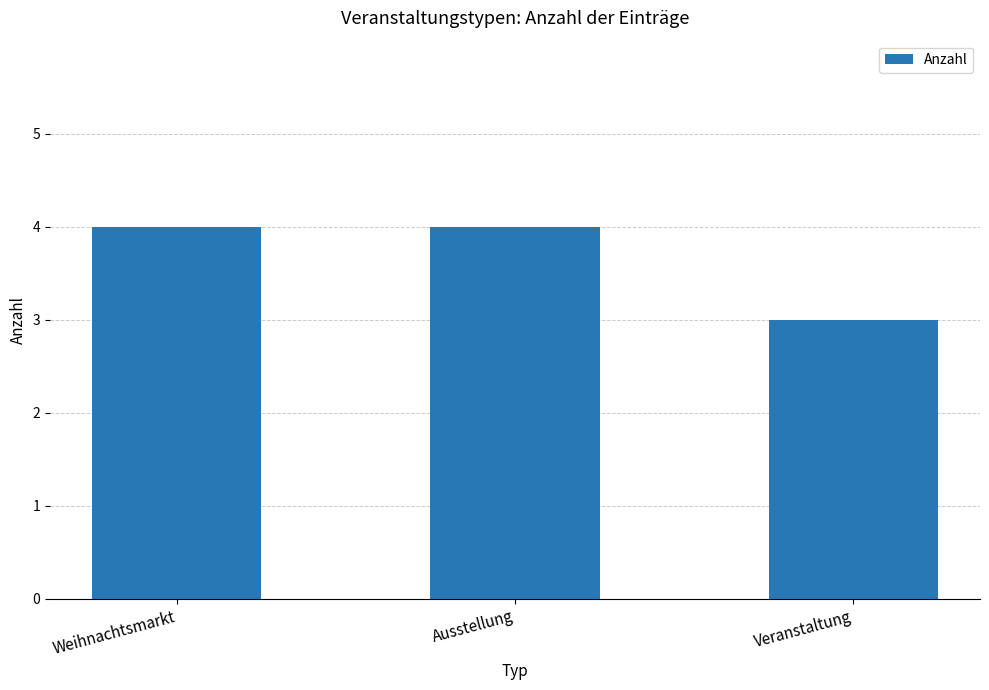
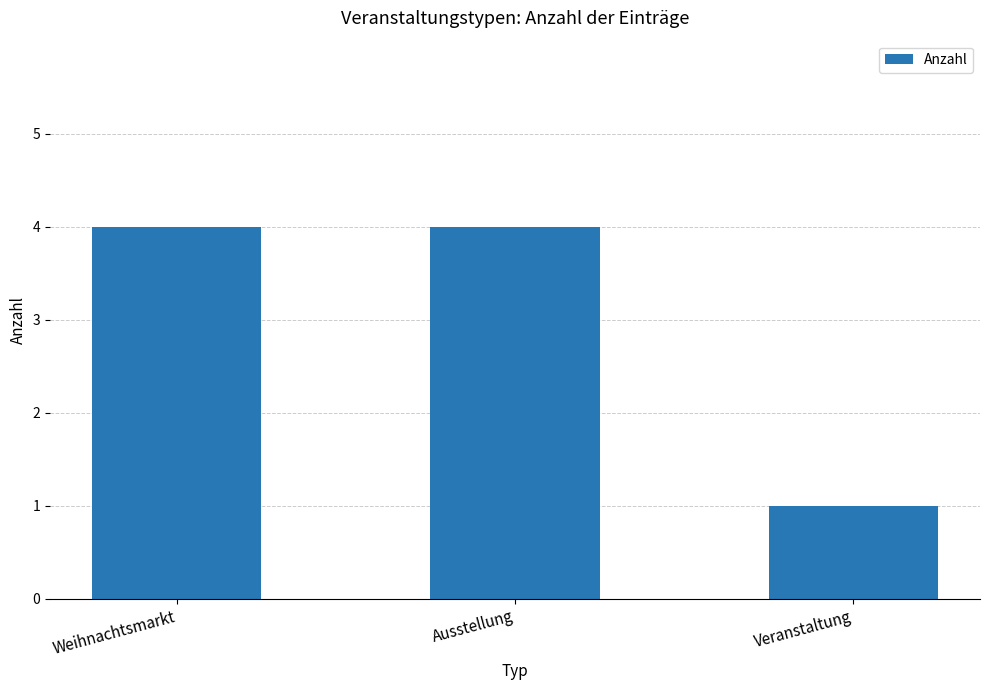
  {
    "Weihnachtsmarkt": 4,
    "Ausstellung": 4,
-   "Veranstaltung": 3
+   "Veranstaltung": 1
  }
